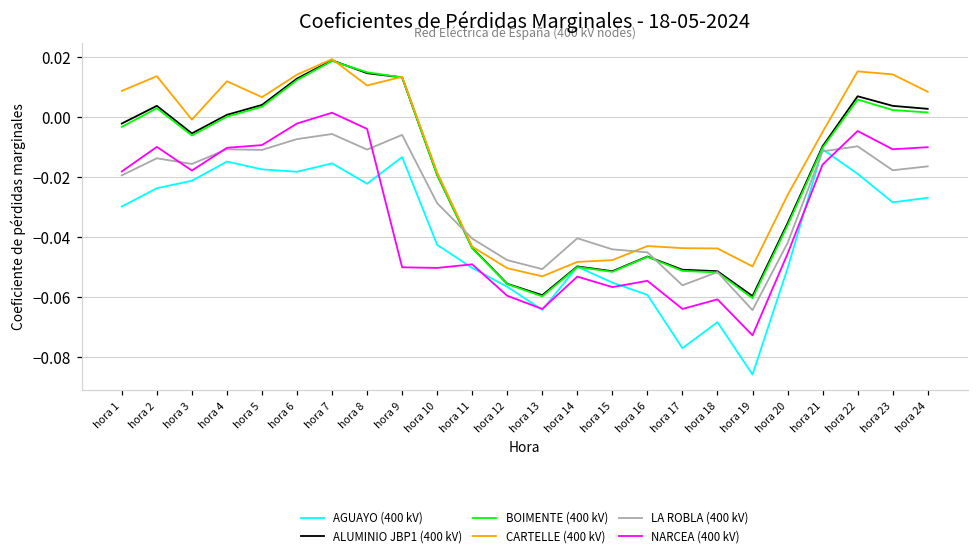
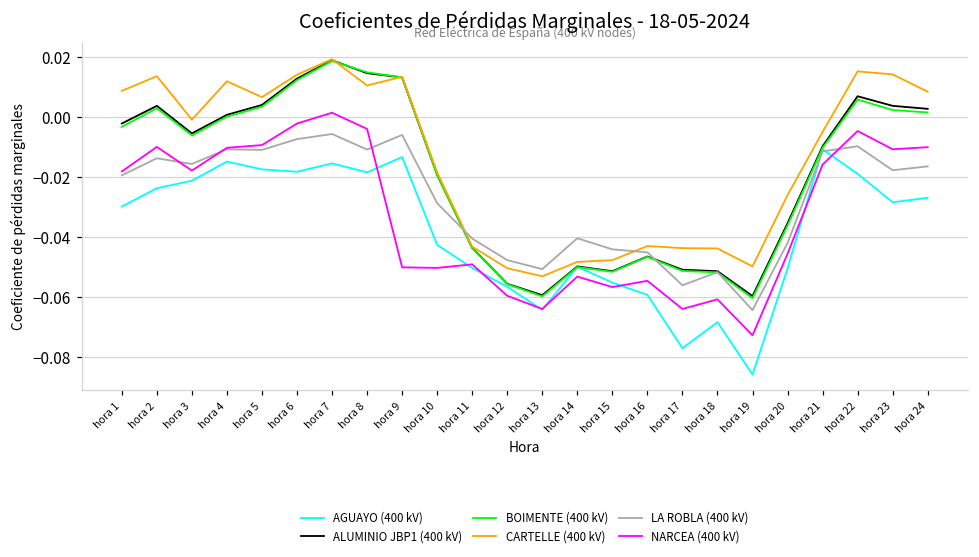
  {
    "AGUAYO (400 kV)": {
      "hora 1": -0.030,
      "hora 2": -0.024,
      "hora 3": -0.021,
      "hora 4": -0.015,
      "hora 5": -0.017,
      "hora 6": -0.018,
      "hora 7": -0.015,
-     "hora 8": -0.022,
+     "hora 8": -0.018,
      "hora 9": -0.013,
      "hora 10": -0.043,
      "hora 11": -0.050,
      "hora 15": -0.055,
      "hora 16": -0.059,
      "hora 17": -0.077,
      "hora 18": -0.068,
      "hora 19": -0.086,
      "hora 20": -0.051,
      "hora 22": -0.019,
      "hora 23": -0.028,
      "hora 24": -0.027
    },
    "ALUMINIO JBP1 (400 kV)": {
      "hora 1": -0.002,
      "hora 22": 0.007,
      "hora 23": 0.004,
      "hora 24": 0.003
    },
    "BOIMENTE (400 kV)": {
      "hora 1": -0.003,
      "hora 22": 0.006,
      "hora 23": 0.002,
      "hora 24": 0.002
    },
    "CARTELLE (400 kV)": {
      "hora 1": 0.009,
      "hora 2": 0.014,
      "hora 3": -0.001,
      "hora 4": 0.012,
      "hora 5": 0.007,
      "hora 6": 0.014,
      "hora 8": 0.011,
      "hora 12": -0.050,
      "hora 13": -0.053,
      "hora 14": -0.048,
      "hora 15": -0.048,
      "hora 16": -0.043,
      "hora 17": -0.044,
      "hora 18": -0.044,
      "hora 19": -0.050,
      "hora 20": -0.026,
      "hora 21": -0.005,
      "hora 22": 0.015,
      "hora 23": 0.014,
      "hora 24": 0.009
    },
    "LA ROBLA (400 kV)": {
      "hora 1": -0.019,
      "hora 2": -0.014,
      "hora 3": -0.016,
      "hora 5": -0.011,
      "hora 6": -0.007,
      "hora 7": -0.006,
      "hora 8": -0.011,
      "hora 9": -0.006,
      "hora 10": -0.029,
      "hora 11": -0.041,
      "hora 12": -0.048,
      "hora 13": -0.051,
      "hora 14": -0.040,
      "hora 15": -0.044,
      "hora 16": -0.045,
      "hora 17": -0.056,
      "hora 19": -0.064,
      "hora 20": -0.042,
      "hora 22": -0.010,
      "hora 23": -0.018,
      "hora 24": -0.016
    },
    "NARCEA (400 kV)": {
      "hora 1": -0.018,
      "hora 2": -0.010,
      "hora 3": -0.018,
      "hora 5": -0.009,
      "hora 6": -0.002,
      "hora 7": 0.002,
      "hora 8": -0.004,
      "hora 9": -0.050,
      "hora 10": -0.050,
      "hora 11": -0.049,
      "hora 12": -0.060,
      "hora 14": -0.053,
      "hora 15": -0.057,
      "hora 16": -0.055,
      "hora 17": -0.064,
      "hora 18": -0.061,
      "hora 19": -0.073,
      "hora 20": -0.046,
      "hora 21": -0.016,
      "hora 22": -0.005,
      "hora 23": -0.011,
      "hora 24": -0.010
    }
  }
